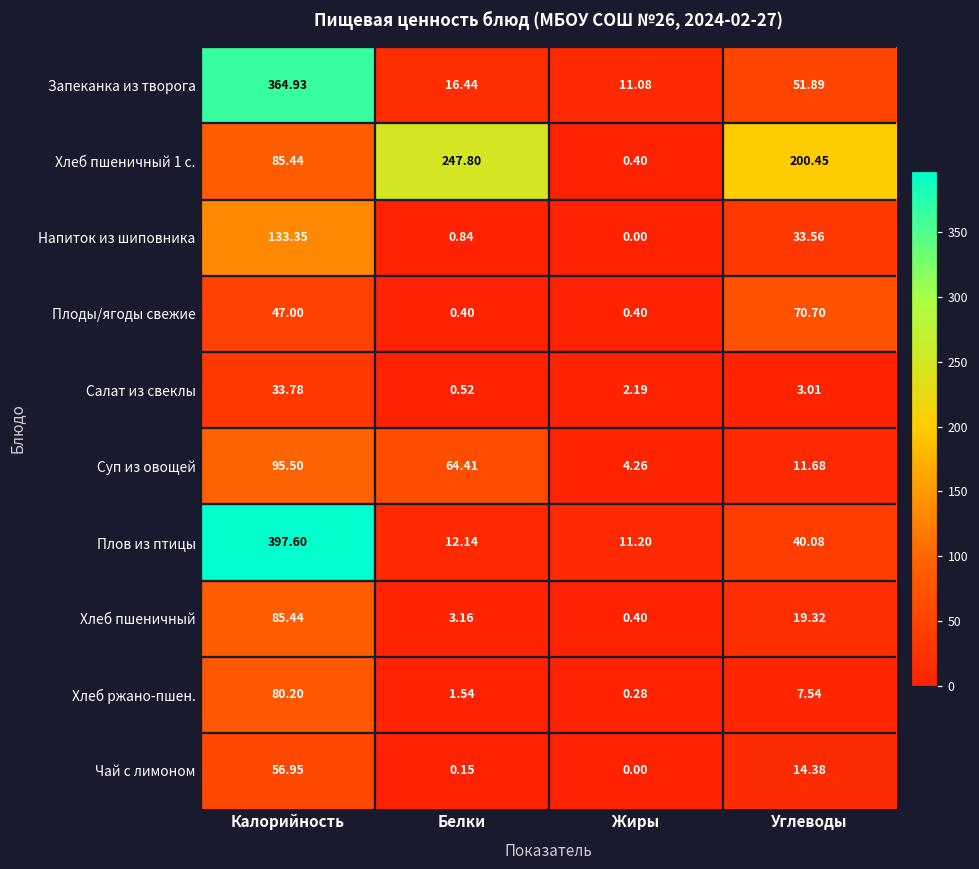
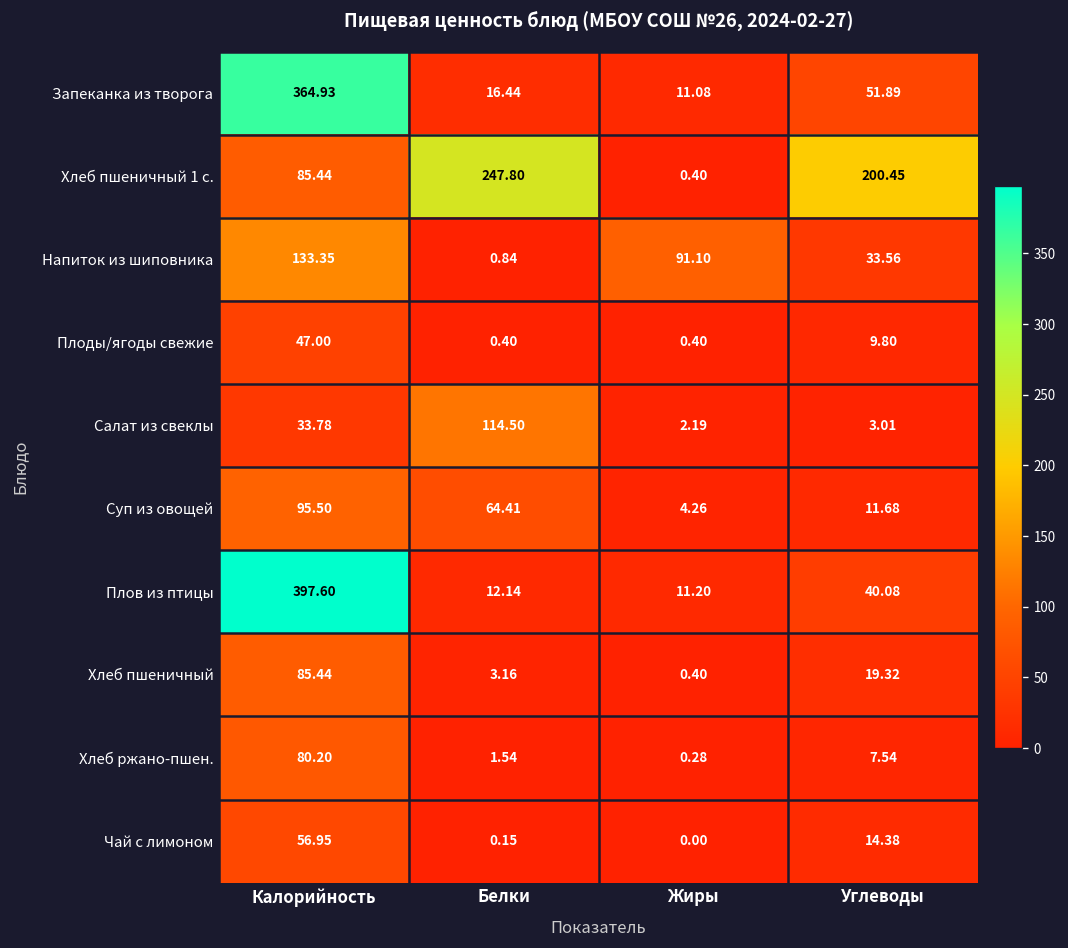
  {
    "Запеканка из творога": {
      "Калорийность": 364.93,
      "Белки": 16.44,
      "Жиры": 11.08,
      "Углеводы": 51.89
    },
    "Хлеб пшеничный 1 с.": {
      "Калорийность": 85.44,
      "Белки": 247.80,
      "Жиры": 0.40,
      "Углеводы": 200.45
    },
    "Напиток из шиповника": {
      "Калорийность": 133.35,
      "Белки": 0.84,
-     "Жиры": 0.00,
+     "Жиры": 91.10,
      "Углеводы": 33.56
    },
    "Плоды/ягоды свежие": {
      "Калорийность": 47.00,
      "Белки": 0.40,
      "Жиры": 0.40,
-     "Углеводы": 70.70
+     "Углеводы": 9.80
    },
    "Салат из свеклы": {
      "Калорийность": 33.78,
-     "Белки": 0.52,
+     "Белки": 114.50,
      "Жиры": 2.19,
      "Углеводы": 3.01
    },
    "Суп из овощей": {
      "Калорийность": 95.50,
      "Белки": 64.41,
      "Жиры": 4.26,
      "Углеводы": 11.68
    },
    "Плов из птицы": {
      "Калорийность": 397.60,
      "Белки": 12.14,
      "Жиры": 11.20,
      "Углеводы": 40.08
    },
    "Хлеб пшеничный": {
      "Калорийность": 85.44,
      "Белки": 3.16,
      "Жиры": 0.40,
      "Углеводы": 19.32
    },
    "Хлеб ржано-пшен.": {
      "Калорийность": 80.20,
      "Белки": 1.54,
      "Жиры": 0.28,
      "Углеводы": 7.54
    },
    "Чай с лимоном": {
      "Калорийность": 56.95,
      "Белки": 0.15,
      "Жиры": 0.00,
      "Углеводы": 14.38
    }
  }
